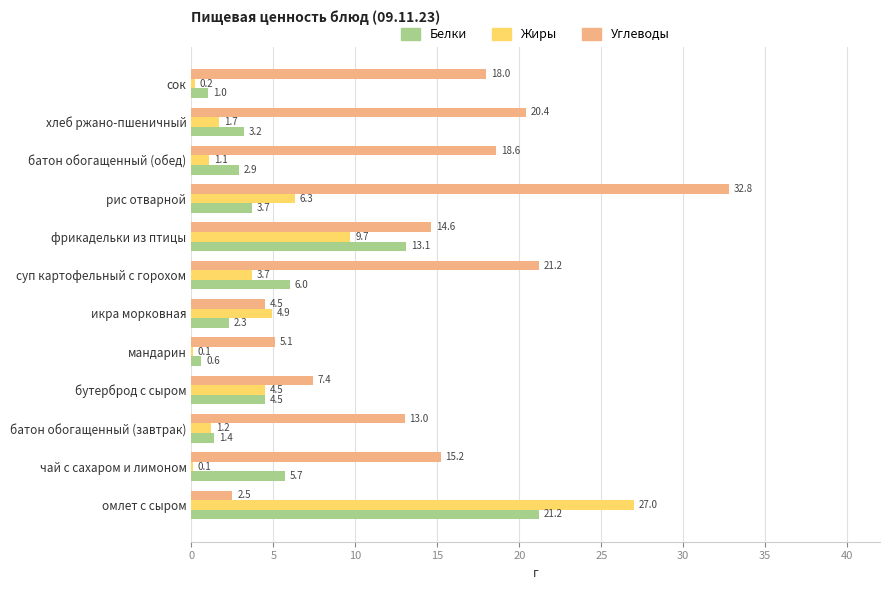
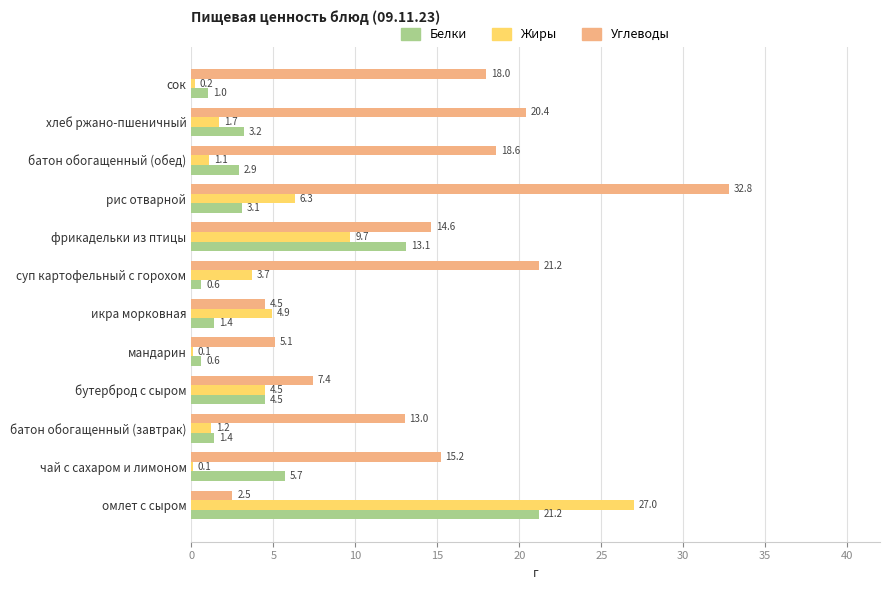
  {
    "Белки": {
      "сок": 1.0,
      "хлеб ржано-пшеничный": 3.2,
      "батон обогащенный (обед)": 2.9,
-     "рис отварной": 3.7,
+     "рис отварной": 3.1,
      "фрикадельки из птицы": 13.1,
-     "суп картофельный с горохом": 6.0,
-     "икра морковная": 2.3,
+     "суп картофельный с горохом": 0.6,
+     "икра морковная": 1.4,
      "мандарин": 0.6,
      "бутерброд с сыром": 4.5,
      "батон обогащенный (завтрак)": 1.4,
      "чай с сахаром и лимоном": 5.7,
      "омлет с сыром": 21.2
    }
  }
